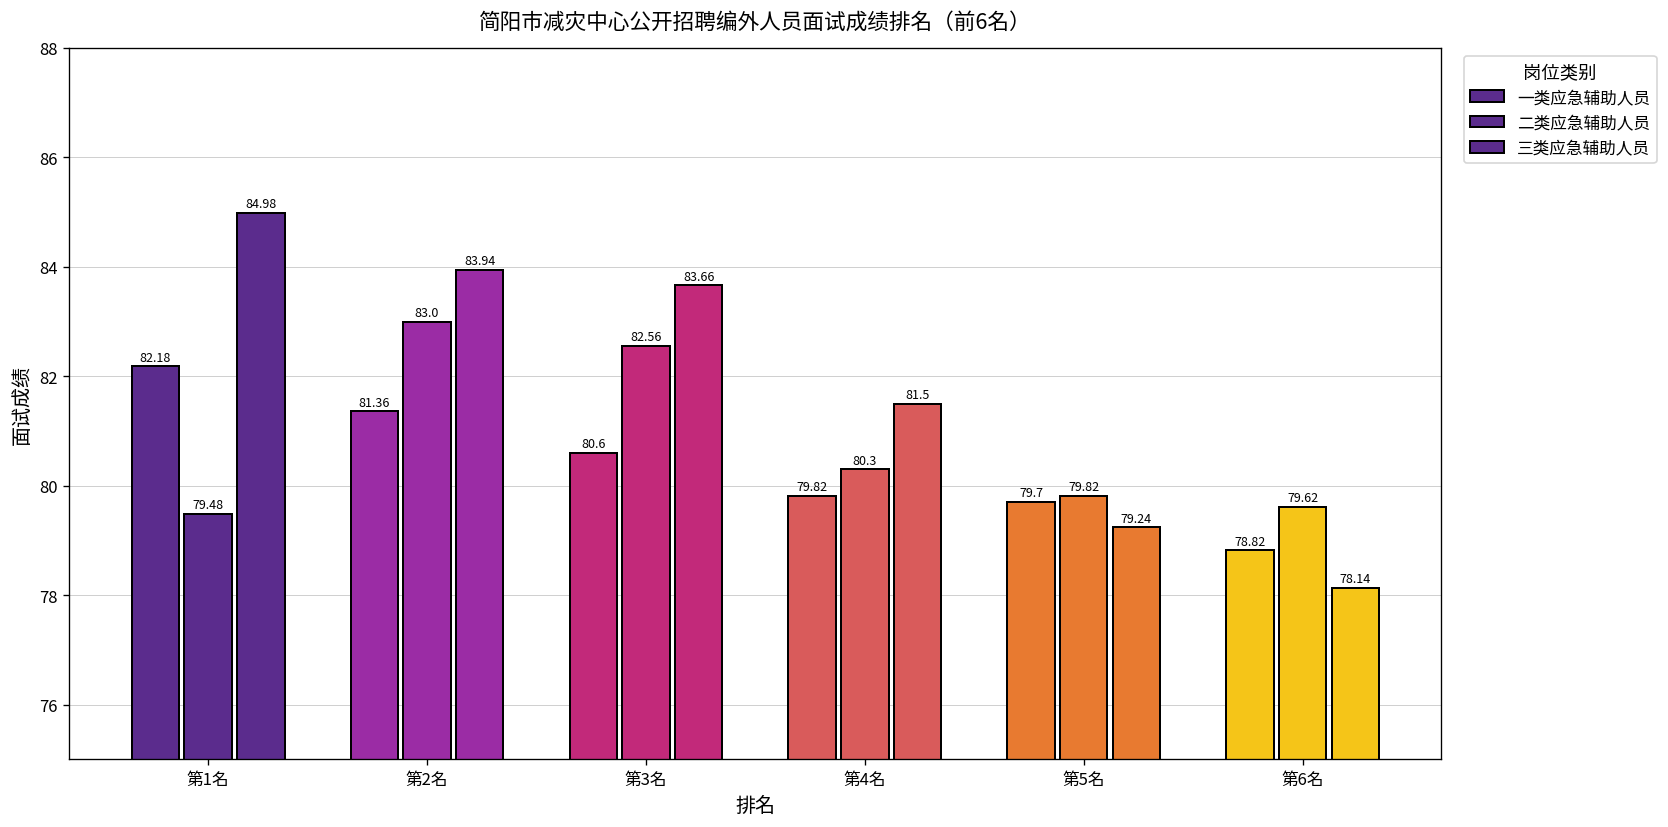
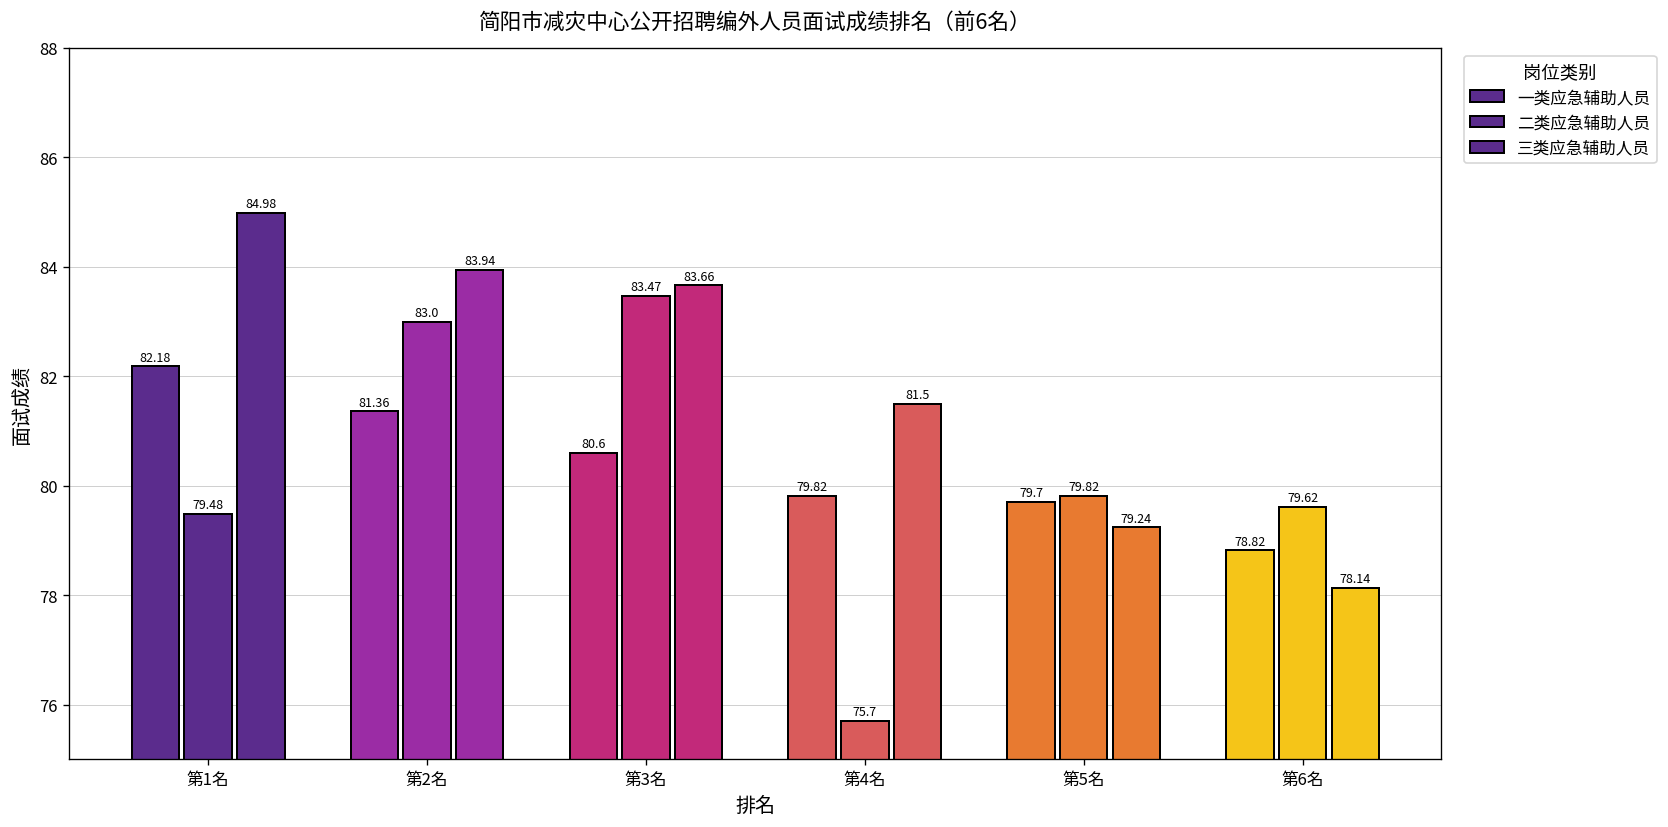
  {
    "第1名": 79.48,
    "第2名": 83.0,
-   "第3名": 82.56,
-   "第4名": 80.3,
+   "第3名": 83.47,
+   "第4名": 75.7,
    "第5名": 79.82,
    "第6名": 79.62
  }
